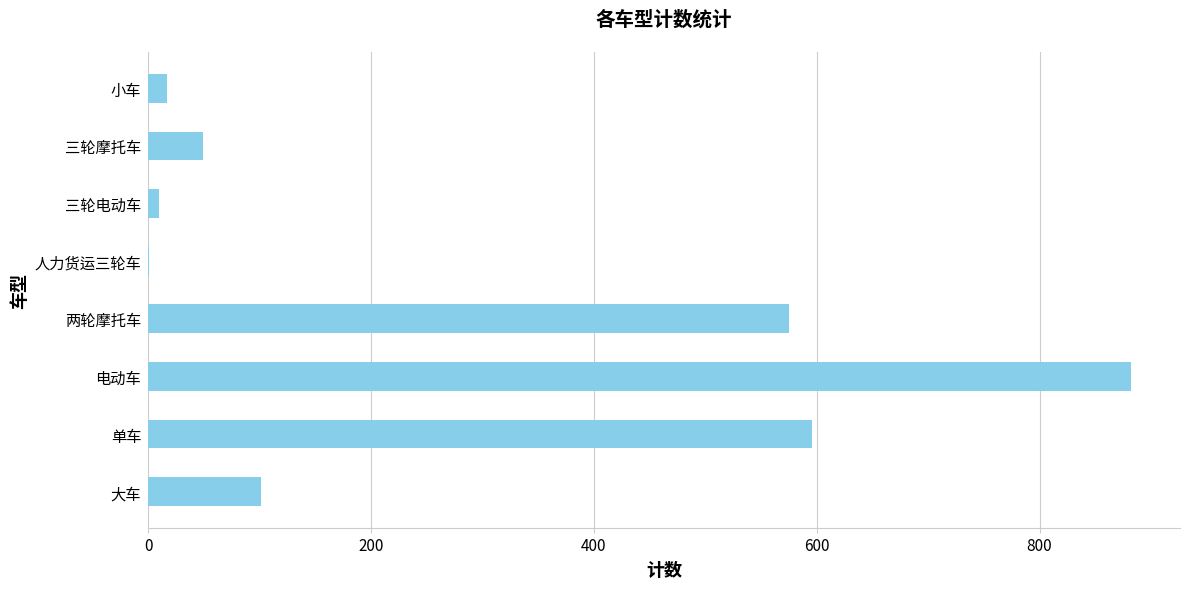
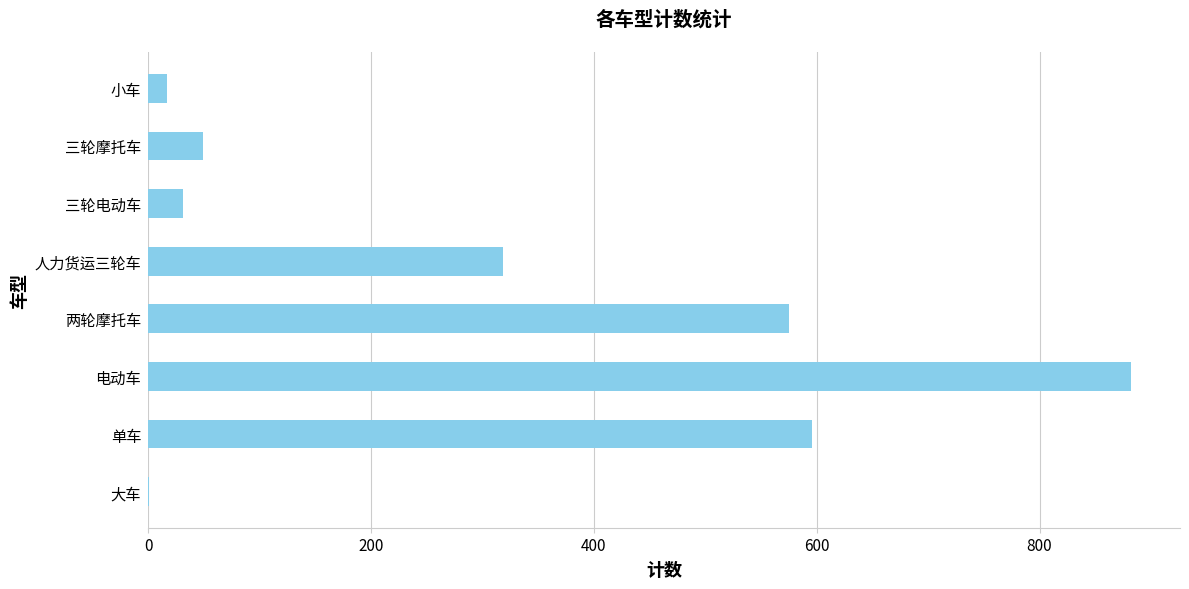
  {
    "小车": 17,
    "三轮摩托车": 49,
-   "三轮电动车": 10,
-   "人力货运三轮车": 1,
+   "三轮电动车": 31,
+   "人力货运三轮车": 318,
    "两轮摩托车": 575,
    "电动车": 882,
    "单车": 596,
-   "大车": 101
+   "大车": 1
  }
